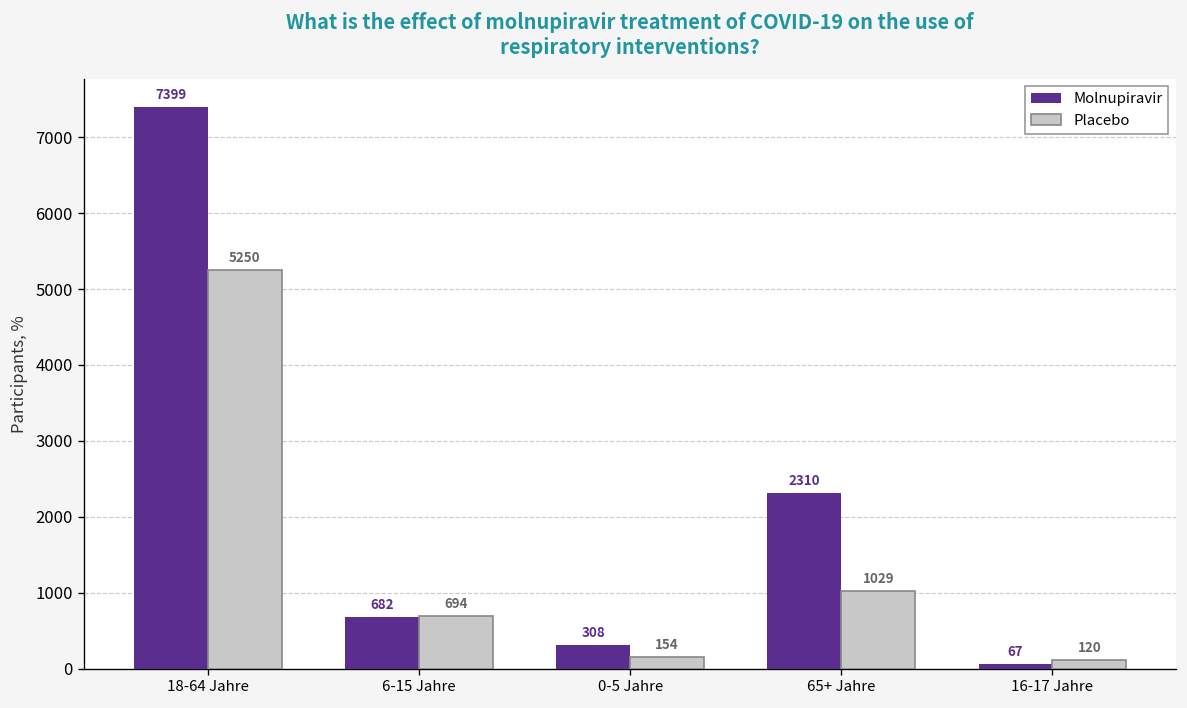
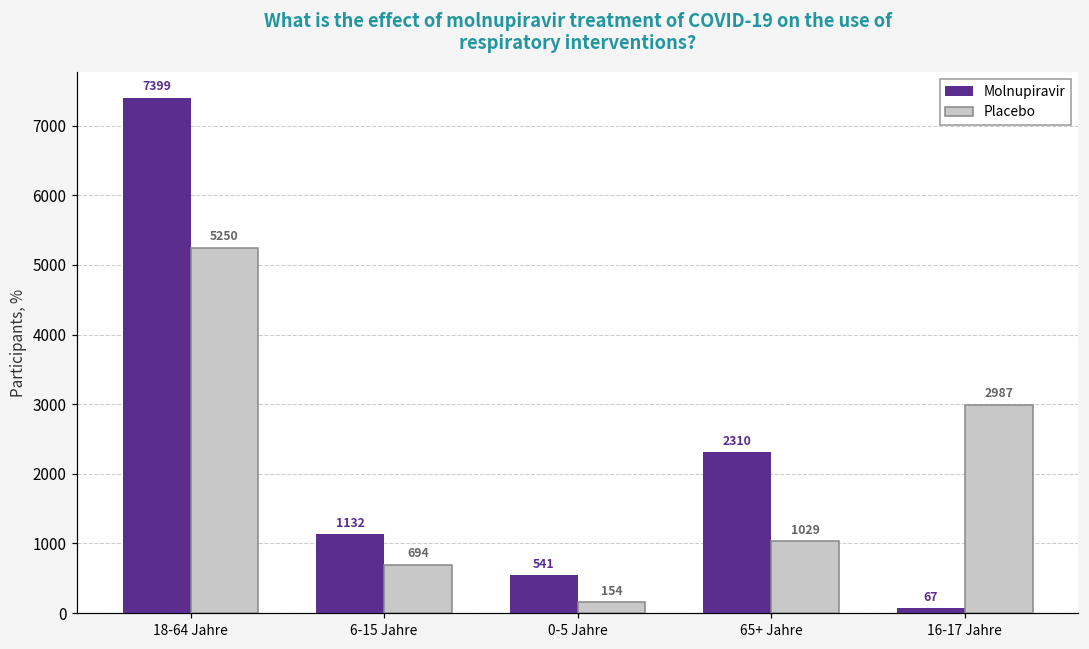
  {
    "Molnupiravir": {
      "18-64 Jahre": 7399,
-     "6-15 Jahre": 682,
-     "0-5 Jahre": 308,
+     "6-15 Jahre": 1132,
+     "0-5 Jahre": 541,
      "65+ Jahre": 2310,
      "16-17 Jahre": 67
    },
    "Placebo": {
      "18-64 Jahre": 5250,
      "6-15 Jahre": 694,
      "0-5 Jahre": 154,
      "65+ Jahre": 1029,
-     "16-17 Jahre": 120
+     "16-17 Jahre": 2987
    }
  }
